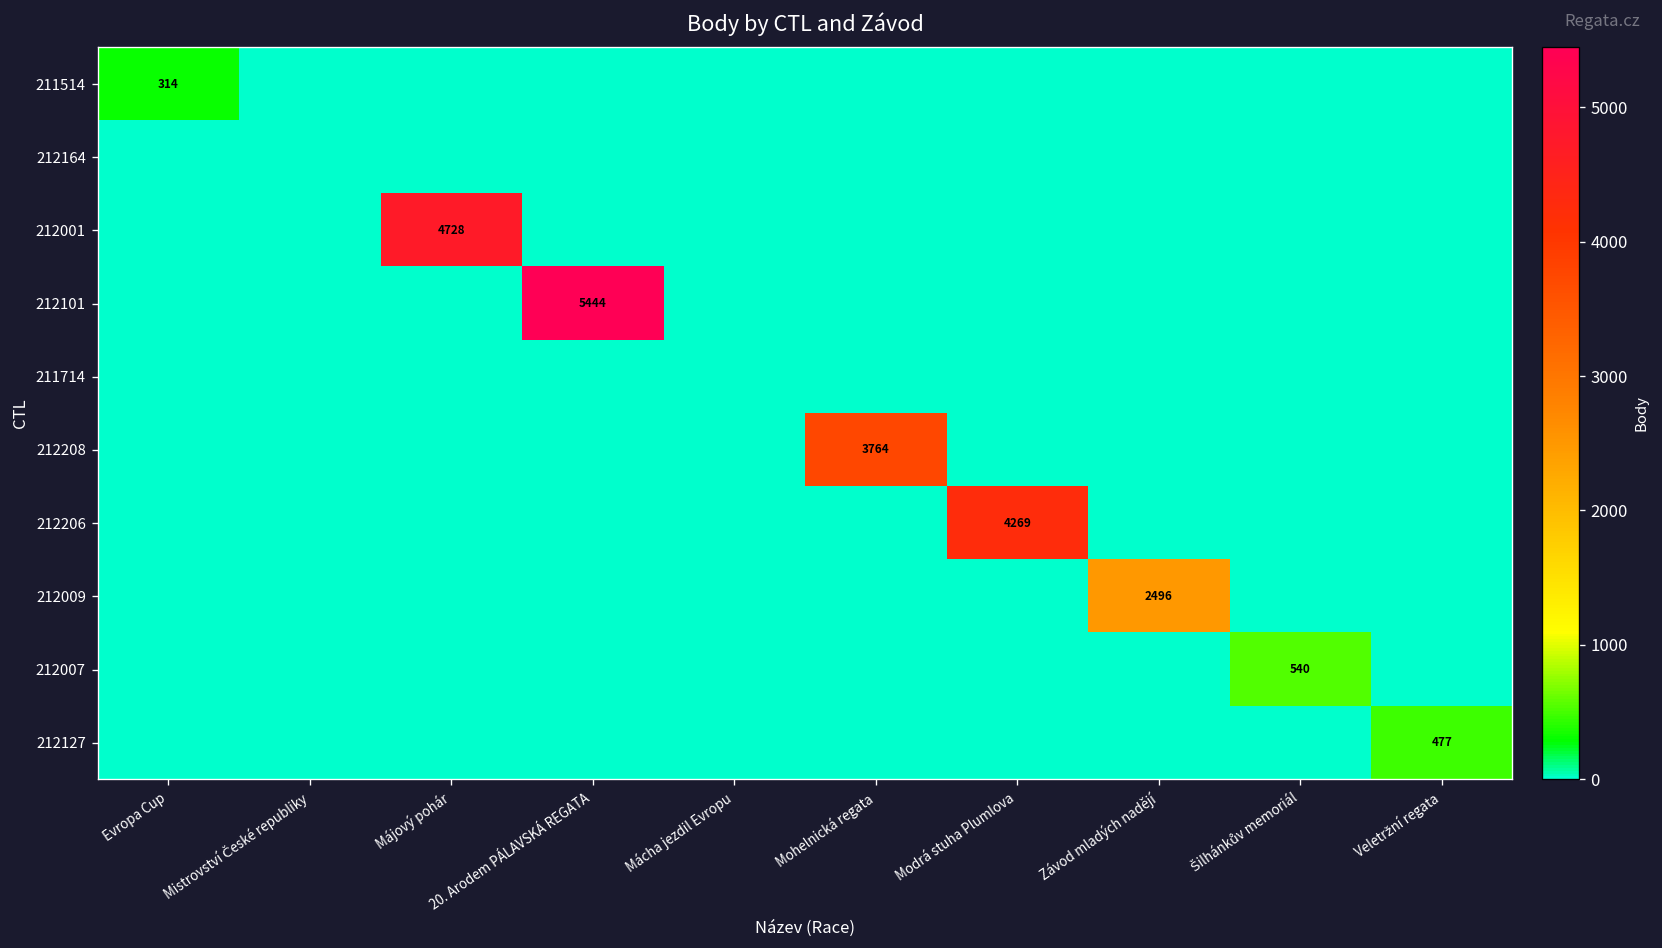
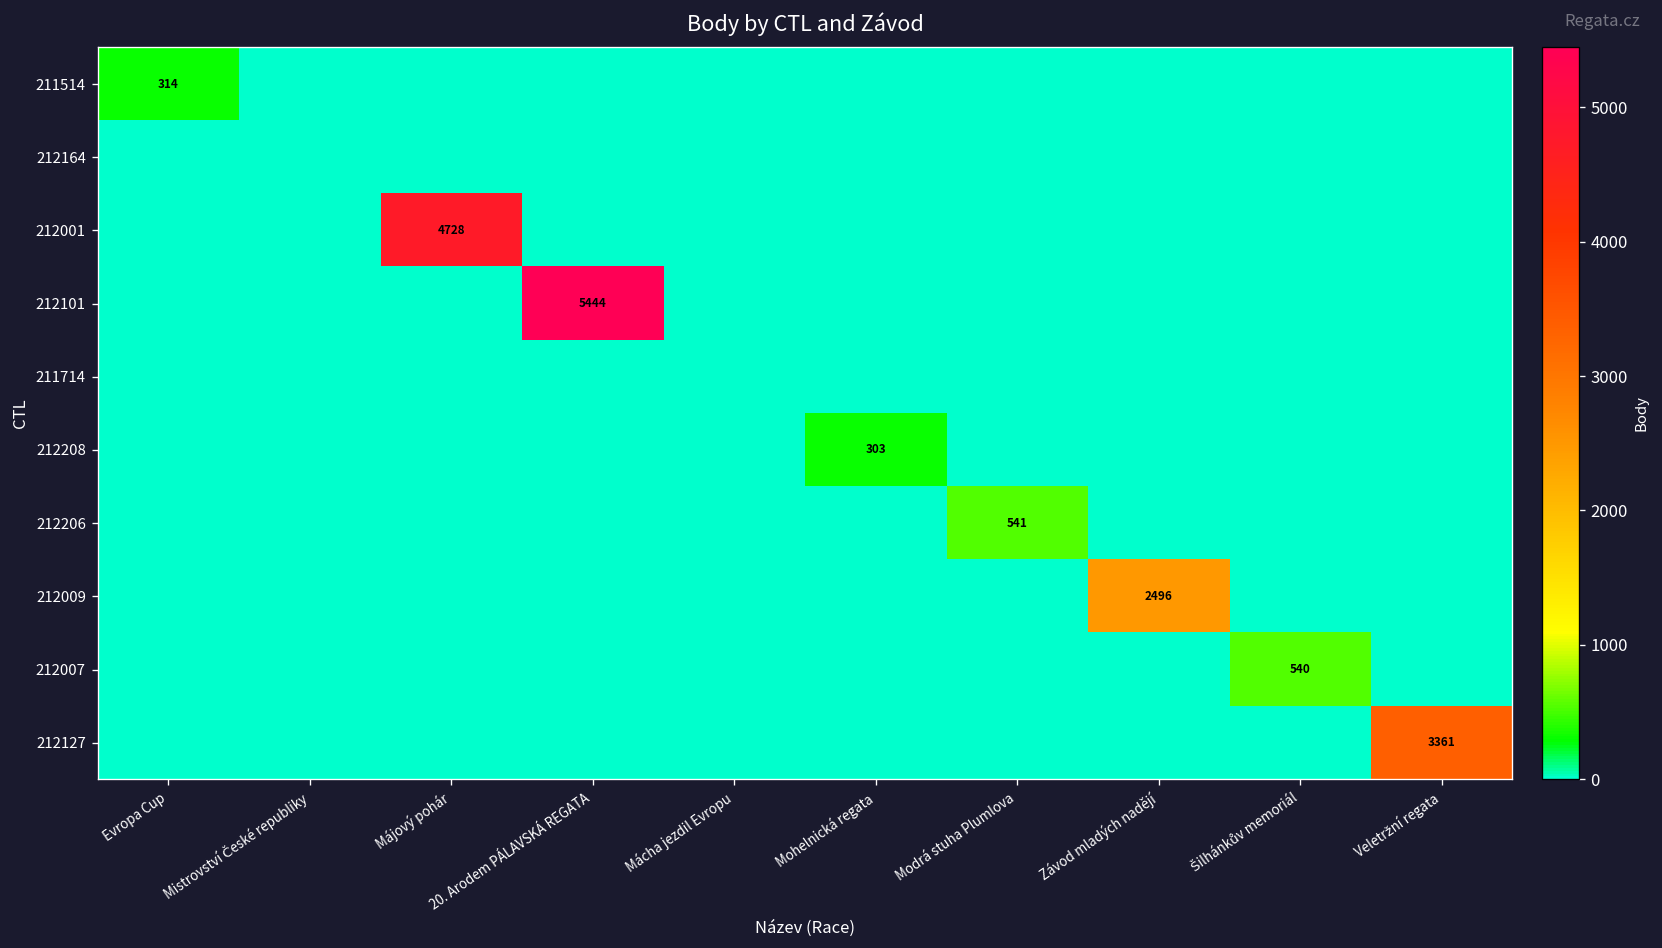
  {
    "211514": {
      "Evropa Cup": 314
    },
    "212001": {
      "Májový pohár": 4728
    },
    "212101": {
      "20. Arodem PÁLAVSKÁ REGATA": 5444
    },
    "212208": {
-     "Mohelnická regata": 3764
+     "Mohelnická regata": 303
    },
    "212206": {
-     "Modrá stuha Plumlova": 4269
+     "Modrá stuha Plumlova": 541
    },
    "212009": {
      "Závod mladých nadějí": 2496
    },
    "212007": {
      "Šilhánkův memoriál": 540
    },
    "212127": {
-     "Veletržní regata": 477
+     "Veletržní regata": 3361
    }
  }
